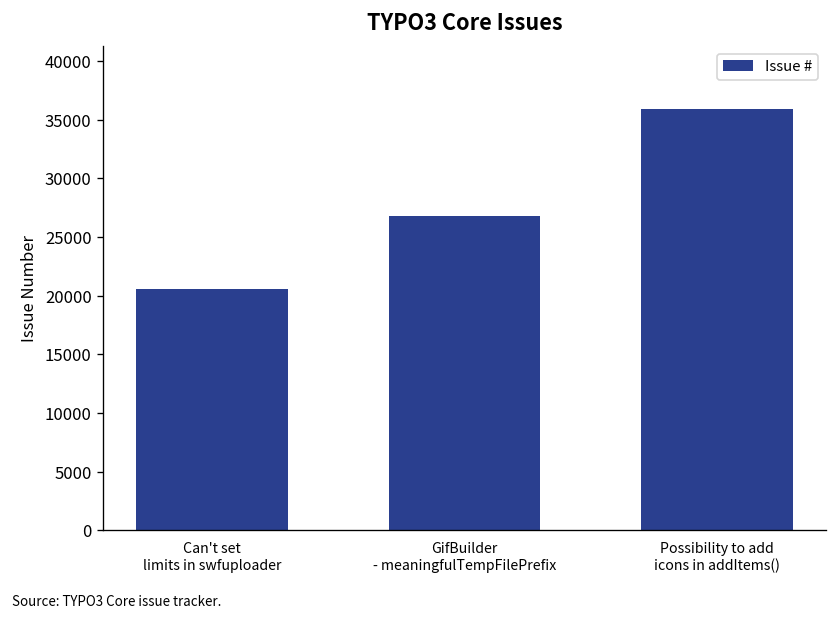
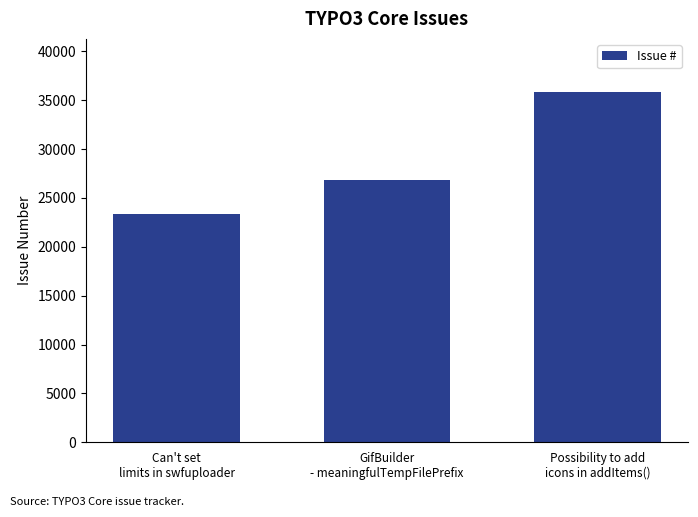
  {
-   "Can't set limits in swfuploader": 21000,
+   "Can't set limits in swfuploader": 23000,
    "GifBuilder - meaningfulTempFilePrefix": 27000,
    "Possibility to add icons in addItems()": 36000
  }
